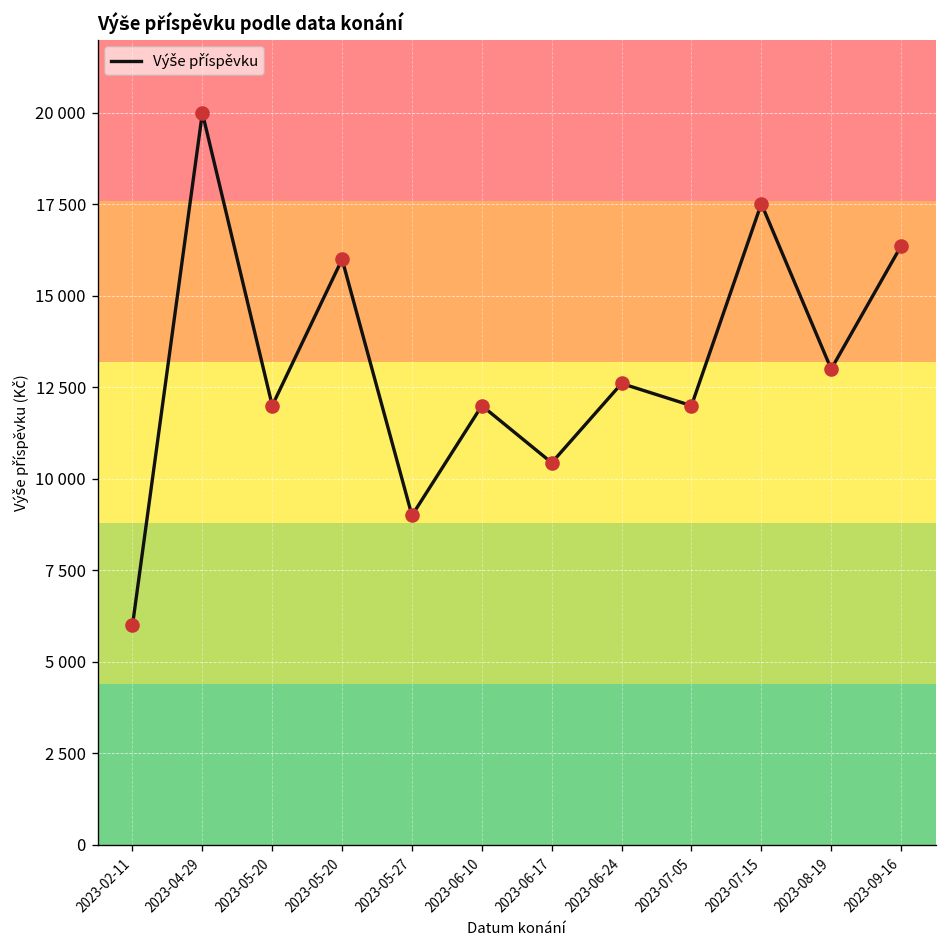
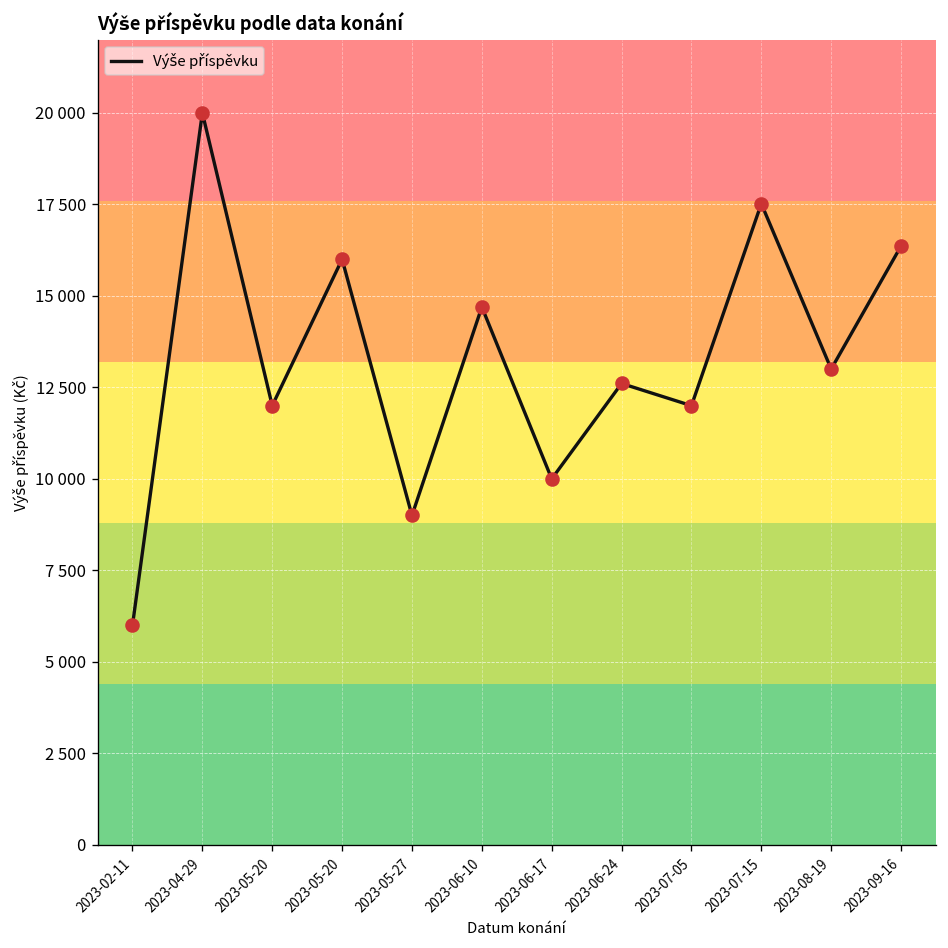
  {
    "2023-02-11": 6000,
    "2023-04-29": 20000,
    "2023-05-27": 9000,
-   "2023-06-10": 12000,
-   "2023-06-17": 10400,
+   "2023-06-10": 14700,
+   "2023-06-17": 10000,
    "2023-06-24": 12600,
    "2023-07-05": 12000,
    "2023-07-15": 17500,
    "2023-08-19": 13000,
    "2023-09-16": 16400
  }
